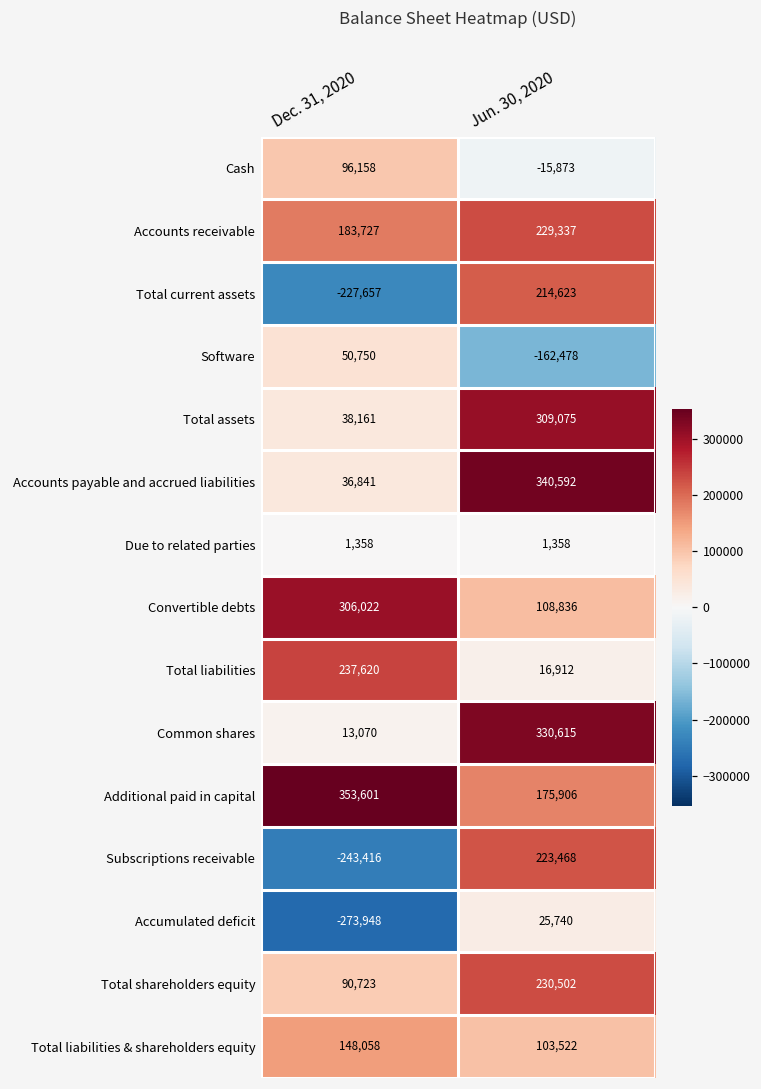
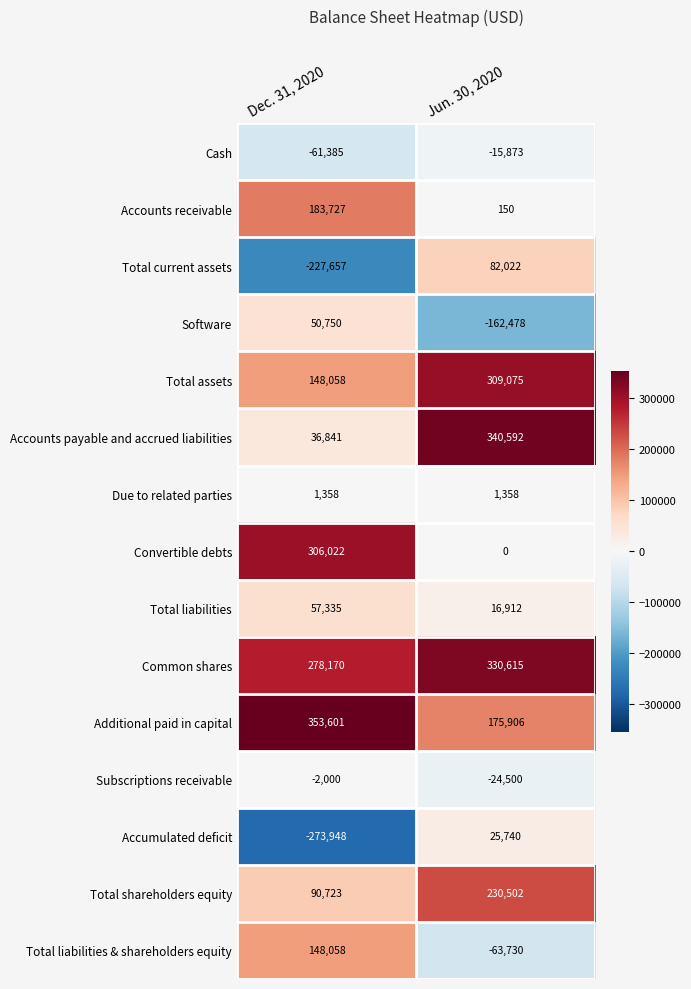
  {
    "Cash": {
-     "Dec. 31, 2020": "96,158",
+     "Dec. 31, 2020": "-61,385",
      "Jun. 30, 2020": "-15,873"
    },
    "Accounts receivable": {
      "Dec. 31, 2020": "183,727",
-     "Jun. 30, 2020": "229,337"
+     "Jun. 30, 2020": "150"
    },
    "Total current assets": {
      "Dec. 31, 2020": "-227,657",
-     "Jun. 30, 2020": "214,623"
+     "Jun. 30, 2020": "82,022"
    },
    "Software": {
      "Dec. 31, 2020": "50,750",
      "Jun. 30, 2020": "-162,478"
    },
    "Total assets": {
-     "Dec. 31, 2020": "38,161",
+     "Dec. 31, 2020": "148,058",
      "Jun. 30, 2020": "309,075"
    },
    "Accounts payable and accrued liabilities": {
      "Dec. 31, 2020": "36,841",
      "Jun. 30, 2020": "340,592"
    },
    "Due to related parties": {
      "Dec. 31, 2020": "1,358",
      "Jun. 30, 2020": "1,358"
    },
    "Convertible debts": {
      "Dec. 31, 2020": "306,022",
-     "Jun. 30, 2020": "108,836"
+     "Jun. 30, 2020": "0"
    },
    "Total liabilities": {
-     "Dec. 31, 2020": "237,620",
+     "Dec. 31, 2020": "57,335",
      "Jun. 30, 2020": "16,912"
    },
    "Common shares": {
-     "Dec. 31, 2020": "13,070",
+     "Dec. 31, 2020": "278,170",
      "Jun. 30, 2020": "330,615"
    },
    "Additional paid in capital": {
      "Dec. 31, 2020": "353,601",
      "Jun. 30, 2020": "175,906"
    },
    "Subscriptions receivable": {
-     "Dec. 31, 2020": "-243,416",
-     "Jun. 30, 2020": "223,468"
+     "Dec. 31, 2020": "-2,000",
+     "Jun. 30, 2020": "-24,500"
    },
    "Accumulated deficit": {
      "Dec. 31, 2020": "-273,948",
      "Jun. 30, 2020": "25,740"
    },
    "Total shareholders equity": {
      "Dec. 31, 2020": "90,723",
      "Jun. 30, 2020": "230,502"
    },
    "Total liabilities & shareholders equity": {
      "Dec. 31, 2020": "148,058",
-     "Jun. 30, 2020": "103,522"
+     "Jun. 30, 2020": "-63,730"
    }
  }
